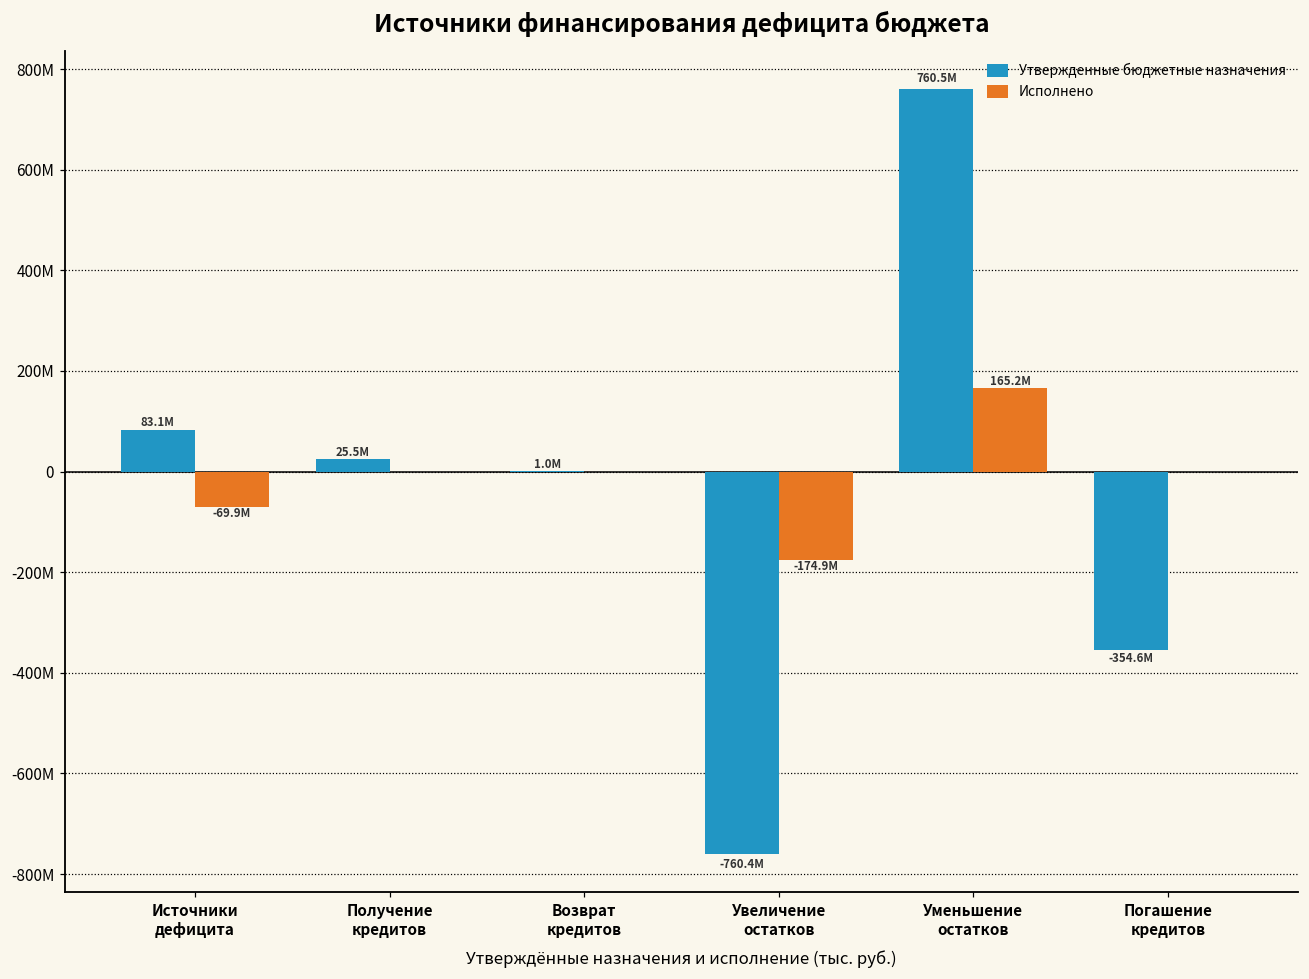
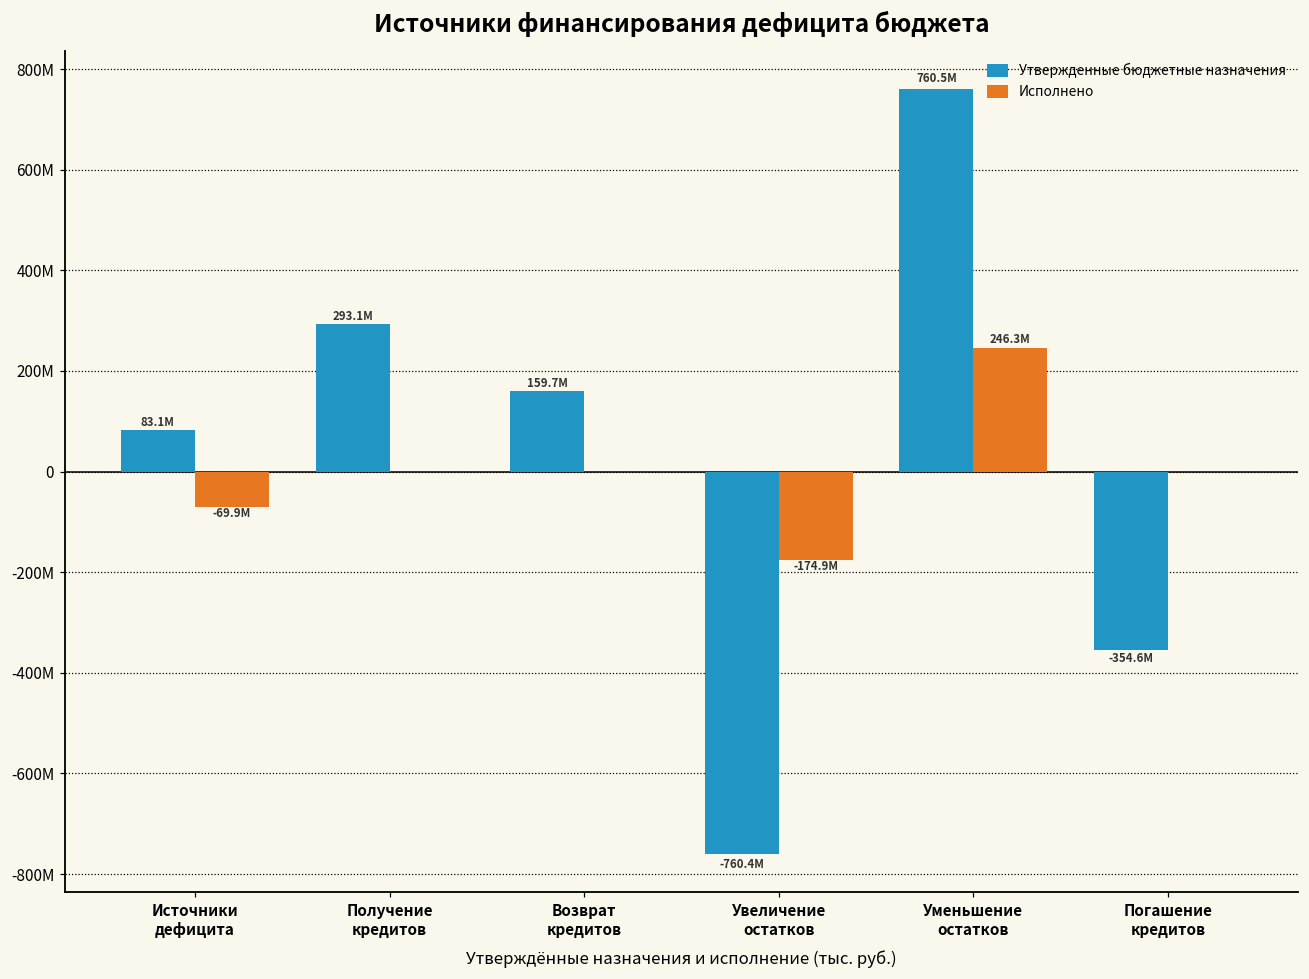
  {
    "Утвержденные бюджетные назначения": {
      "Источники дефицита": "83.1M",
-     "Получение кредитов": "25.5M",
-     "Возврат кредитов": "1.0M",
+     "Получение кредитов": "293.1M",
+     "Возврат кредитов": "159.7M",
      "Увеличение остатков": "-760.4M",
      "Уменьшение остатков": "760.5M",
      "Погашение кредитов": "-354.6M"
    },
    "Исполнено": {
      "Источники дефицита": "-69.9M",
      "Увеличение остатков": "-174.9M",
-     "Уменьшение остатков": "165.2M"
+     "Уменьшение остатков": "246.3M"
    }
  }
